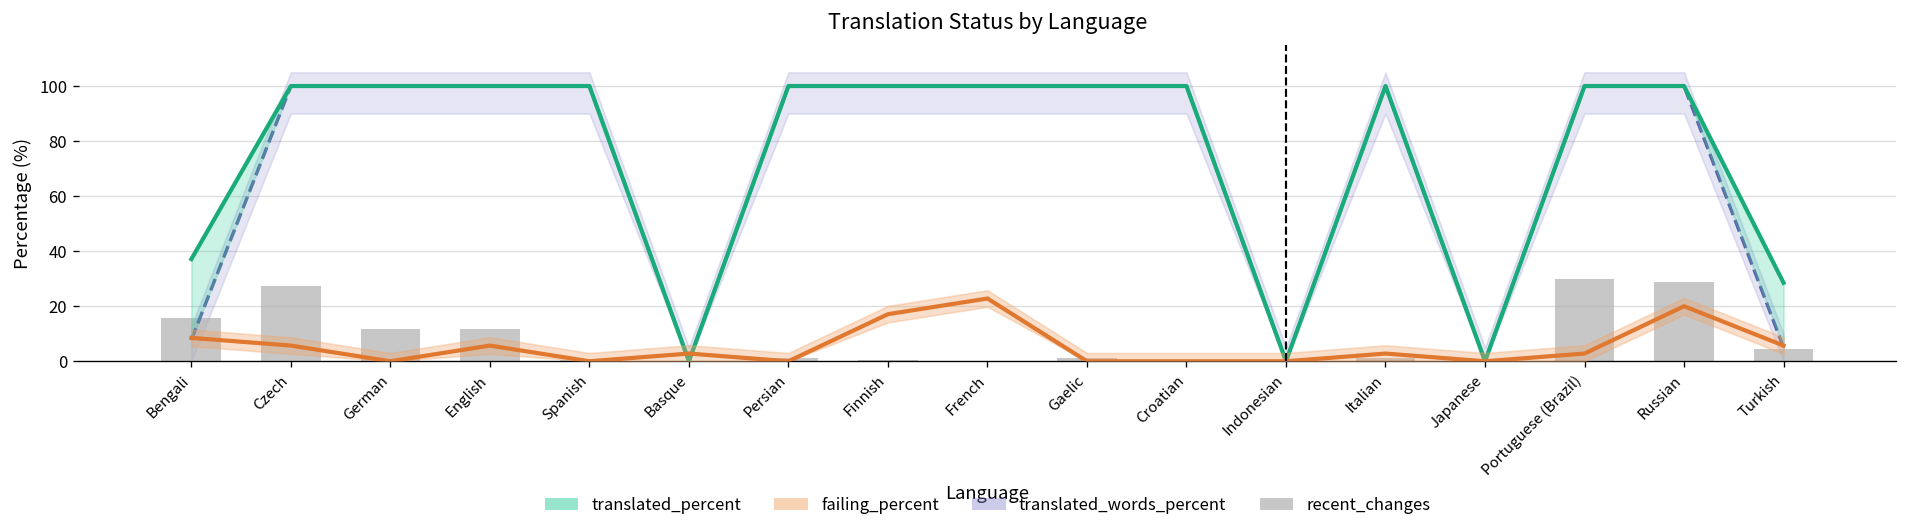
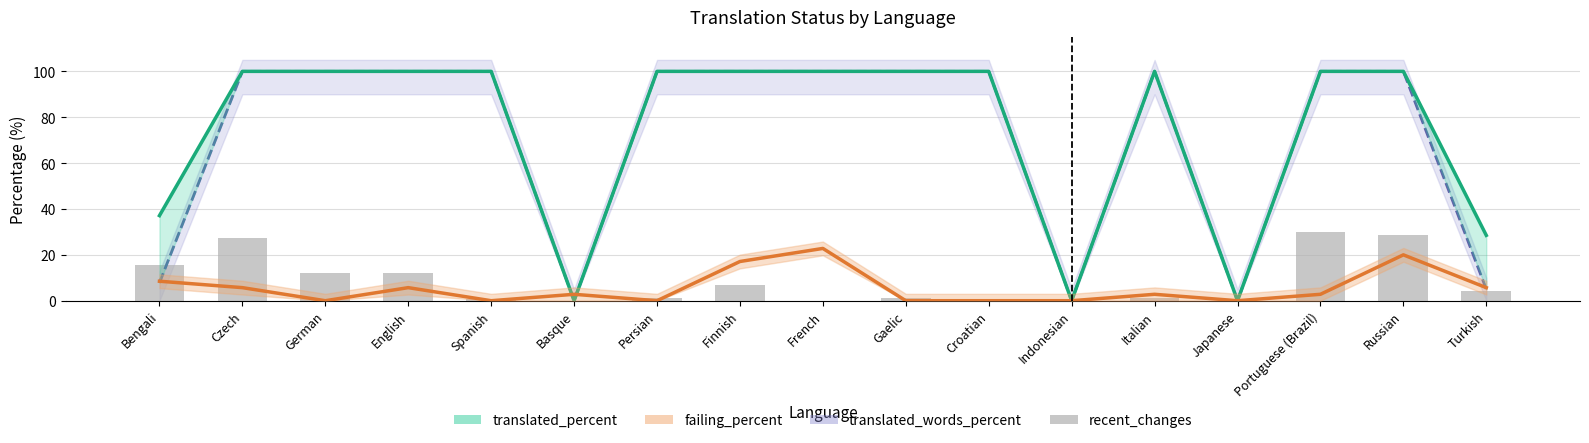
  {
    "recent_changes": {
      "Bengali": 16,
      "Czech": 28,
      "German": 12,
      "English": 12,
      "Basque": 0,
      "Persian": 1,
-     "Finnish": 1,
+     "Finnish": 7,
      "French": 0,
      "Gaelic": 1,
      "Indonesian": 0,
      "Italian": 1,
      "Japanese": 0,
      "Portuguese (Brazil)": 30,
      "Russian": 29,
      "Turkish": 4
    }
  }
